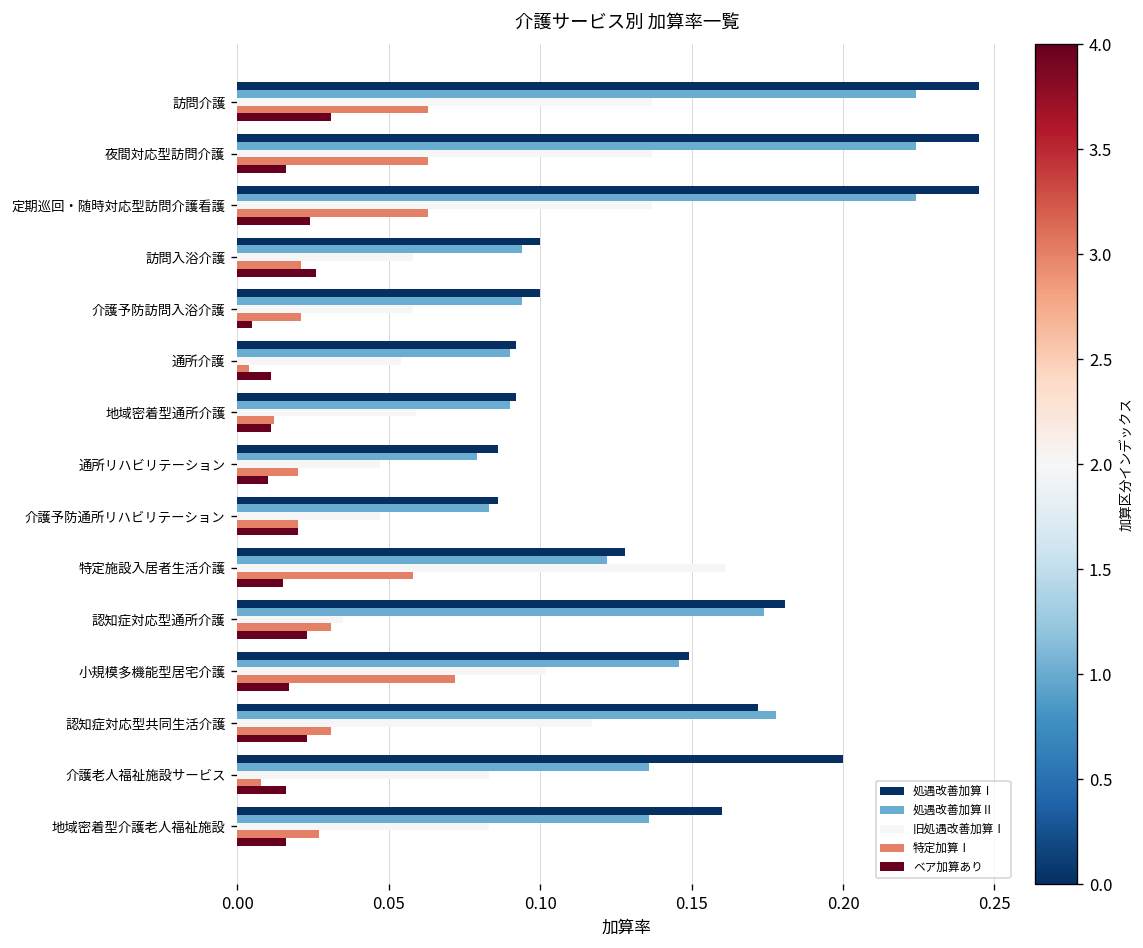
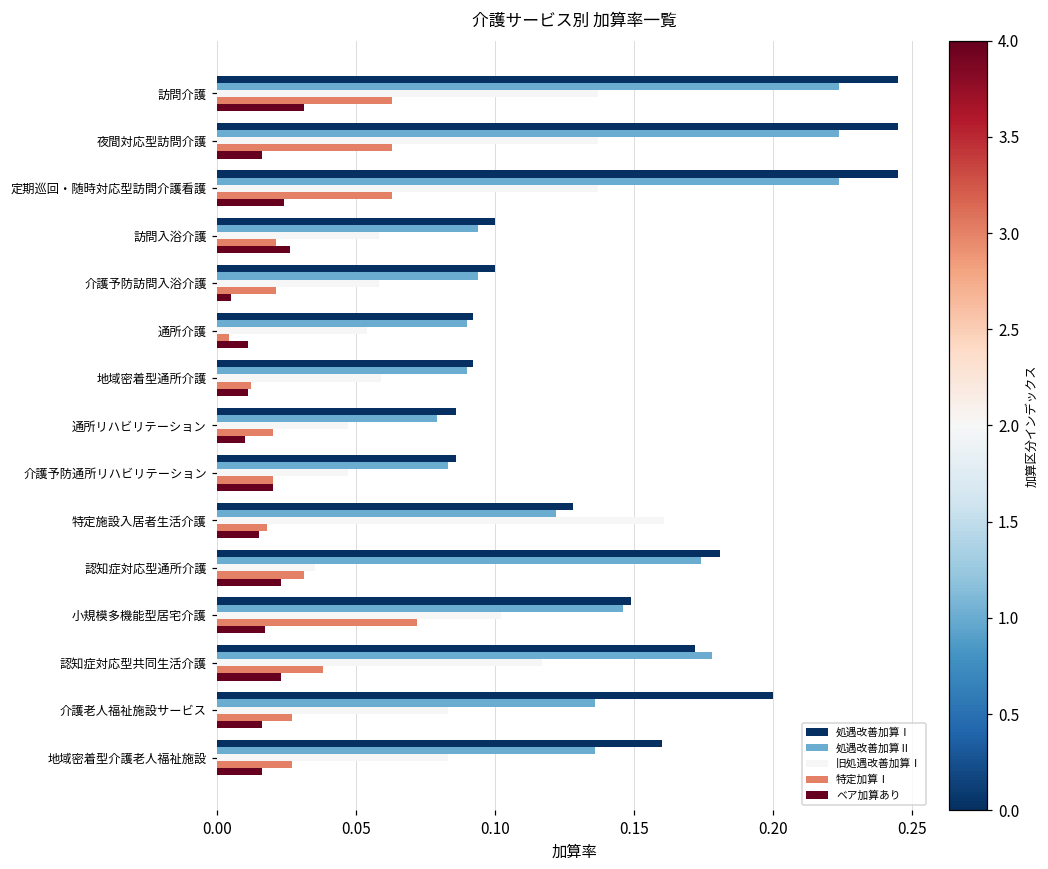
  {
    "処遇改善加算Ⅰ": {
      "訪問介護": 0.245,
      "夜間対応型訪問介護": 0.245,
      "定期巡回・随時対応型訪問介護看護": 0.245,
      "訪問入浴介護": 0.100,
      "介護予防訪問入浴介護": 0.100,
      "通所介護": 0.092,
      "地域密着型通所介護": 0.092,
      "通所リハビリテーション": 0.086,
      "介護予防通所リハビリテーション": 0.086,
      "特定施設入居者生活介護": 0.128,
      "認知症対応型通所介護": 0.181,
      "小規模多機能型居宅介護": 0.149,
      "認知症対応型共同生活介護": 0.172,
      "介護老人福祉施設サービス": 0.200,
      "地域密着型介護老人福祉施設": 0.160
    },
    "処遇改善加算Ⅱ": {
      "訪問介護": 0.224,
      "夜間対応型訪問介護": 0.224,
      "定期巡回・随時対応型訪問介護看護": 0.224,
      "訪問入浴介護": 0.094,
      "介護予防訪問入浴介護": 0.094,
      "通所介護": 0.090,
      "地域密着型通所介護": 0.090,
      "通所リハビリテーション": 0.079,
      "介護予防通所リハビリテーション": 0.083,
      "特定施設入居者生活介護": 0.122,
      "認知症対応型通所介護": 0.174,
      "小規模多機能型居宅介護": 0.146,
      "認知症対応型共同生活介護": 0.178,
      "介護老人福祉施設サービス": 0.136,
      "地域密着型介護老人福祉施設": 0.136
    },
    "旧処遇改善加算Ⅰ": {
      "訪問介護": 0.137,
      "夜間対応型訪問介護": 0.137,
      "定期巡回・随時対応型訪問介護看護": 0.137,
      "訪問入浴介護": 0.058,
      "介護予防訪問入浴介護": 0.058,
      "通所介護": 0.054,
      "地域密着型通所介護": 0.059,
      "通所リハビリテーション": 0.047,
      "介護予防通所リハビリテーション": 0.047,
      "特定施設入居者生活介護": 0.161,
      "認知症対応型通所介護": 0.035,
      "小規模多機能型居宅介護": 0.102,
      "認知症対応型共同生活介護": 0.117,
      "介護老人福祉施設サービス": 0.083,
      "地域密着型介護老人福祉施設": 0.083
    },
    "特定加算Ⅰ": {
      "訪問介護": 0.063,
      "夜間対応型訪問介護": 0.063,
      "定期巡回・随時対応型訪問介護看護": 0.063,
      "訪問入浴介護": 0.021,
      "介護予防訪問入浴介護": 0.021,
      "通所介護": 0.004,
      "地域密着型通所介護": 0.012,
      "通所リハビリテーション": 0.020,
      "介護予防通所リハビリテーション": 0.020,
-     "特定施設入居者生活介護": 0.058,
+     "特定施設入居者生活介護": 0.018,
      "認知症対応型通所介護": 0.031,
      "小規模多機能型居宅介護": 0.072,
-     "認知症対応型共同生活介護": 0.031,
-     "介護老人福祉施設サービス": 0.008,
+     "認知症対応型共同生活介護": 0.038,
+     "介護老人福祉施設サービス": 0.027,
      "地域密着型介護老人福祉施設": 0.027
    },
    "ベア加算あり": {
      "訪問介護": 0.031,
      "夜間対応型訪問介護": 0.016,
      "定期巡回・随時対応型訪問介護看護": 0.024,
      "訪問入浴介護": 0.026,
      "介護予防訪問入浴介護": 0.005,
      "通所介護": 0.011,
      "地域密着型通所介護": 0.011,
      "通所リハビリテーション": 0.010,
      "介護予防通所リハビリテーション": 0.020,
      "特定施設入居者生活介護": 0.015,
      "認知症対応型通所介護": 0.023,
      "小規模多機能型居宅介護": 0.017,
      "認知症対応型共同生活介護": 0.023,
      "介護老人福祉施設サービス": 0.016,
      "地域密着型介護老人福祉施設": 0.016
    }
  }
